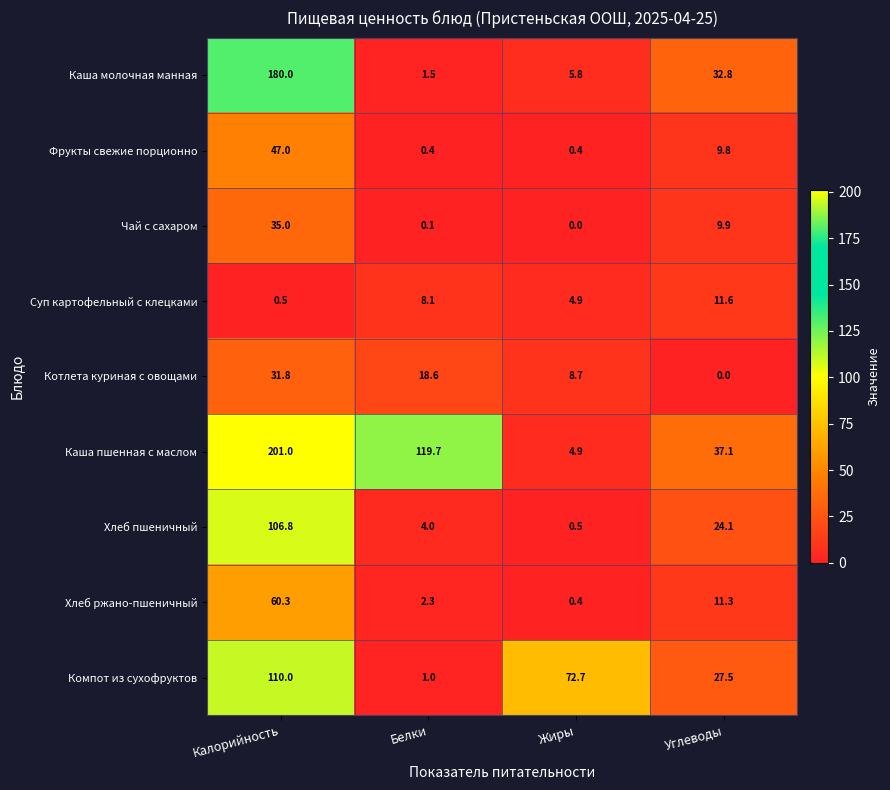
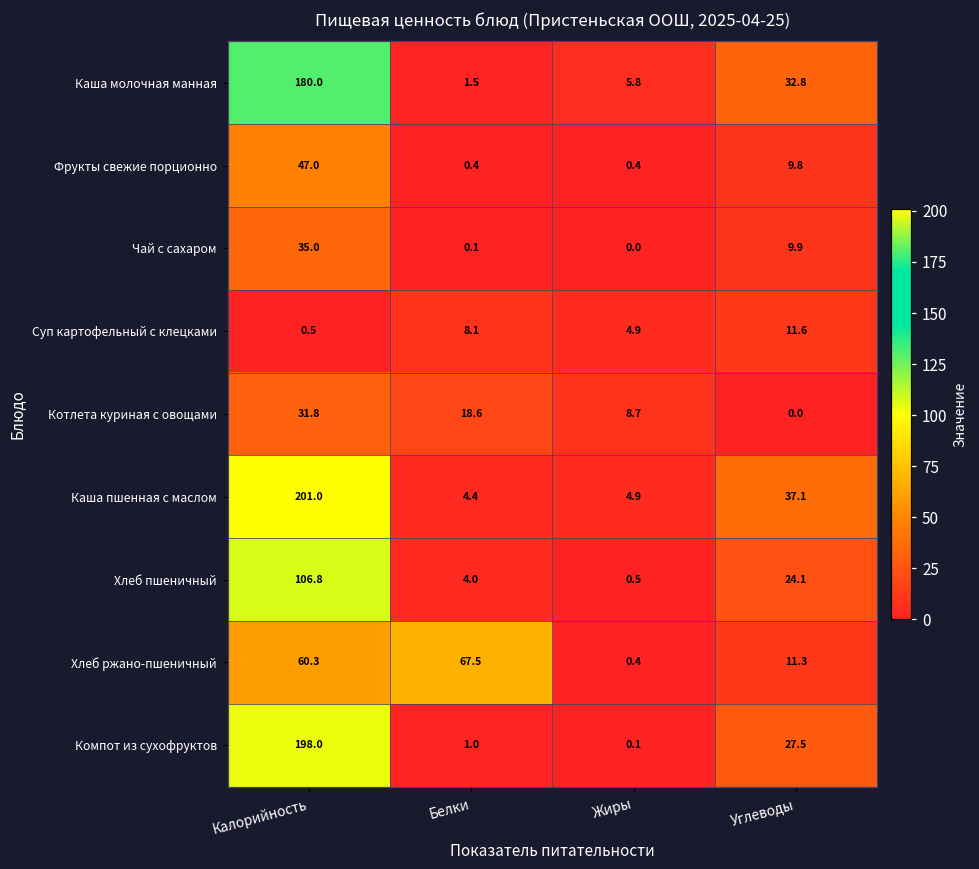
  {
    "Каша молочная манная": {
      "Калорийность": 180.0,
      "Белки": 1.5,
      "Жиры": 5.8,
      "Углеводы": 32.8
    },
    "Фрукты свежие порционно": {
      "Калорийность": 47.0,
      "Белки": 0.4,
      "Жиры": 0.4,
      "Углеводы": 9.8
    },
    "Чай с сахаром": {
      "Калорийность": 35.0,
      "Белки": 0.1,
      "Жиры": 0.0,
      "Углеводы": 9.9
    },
    "Суп картофельный с клецками": {
      "Калорийность": 0.5,
      "Белки": 8.1,
      "Жиры": 4.9,
      "Углеводы": 11.6
    },
    "Котлета куриная с овощами": {
      "Калорийность": 31.8,
      "Белки": 18.6,
      "Жиры": 8.7,
      "Углеводы": 0.0
    },
    "Каша пшенная с маслом": {
      "Калорийность": 201.0,
-     "Белки": 119.7,
+     "Белки": 4.4,
      "Жиры": 4.9,
      "Углеводы": 37.1
    },
    "Хлеб пшеничный": {
      "Калорийность": 106.8,
      "Белки": 4.0,
      "Жиры": 0.5,
      "Углеводы": 24.1
    },
    "Хлеб ржано-пшеничный": {
      "Калорийность": 60.3,
-     "Белки": 2.3,
+     "Белки": 67.5,
      "Жиры": 0.4,
      "Углеводы": 11.3
    },
    "Компот из сухофруктов": {
-     "Калорийность": 110.0,
+     "Калорийность": 198.0,
      "Белки": 1.0,
-     "Жиры": 72.7,
+     "Жиры": 0.1,
      "Углеводы": 27.5
    }
  }
